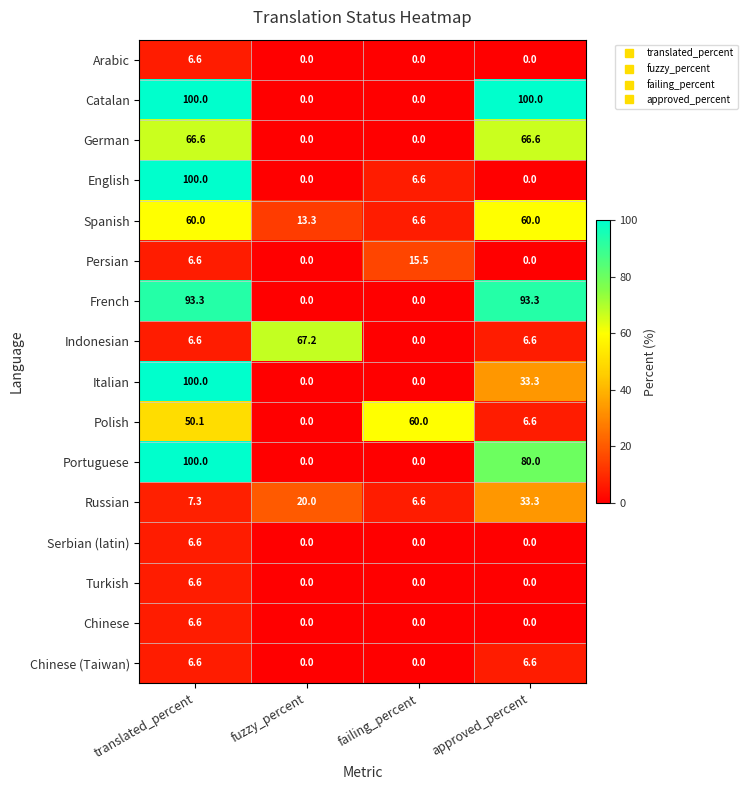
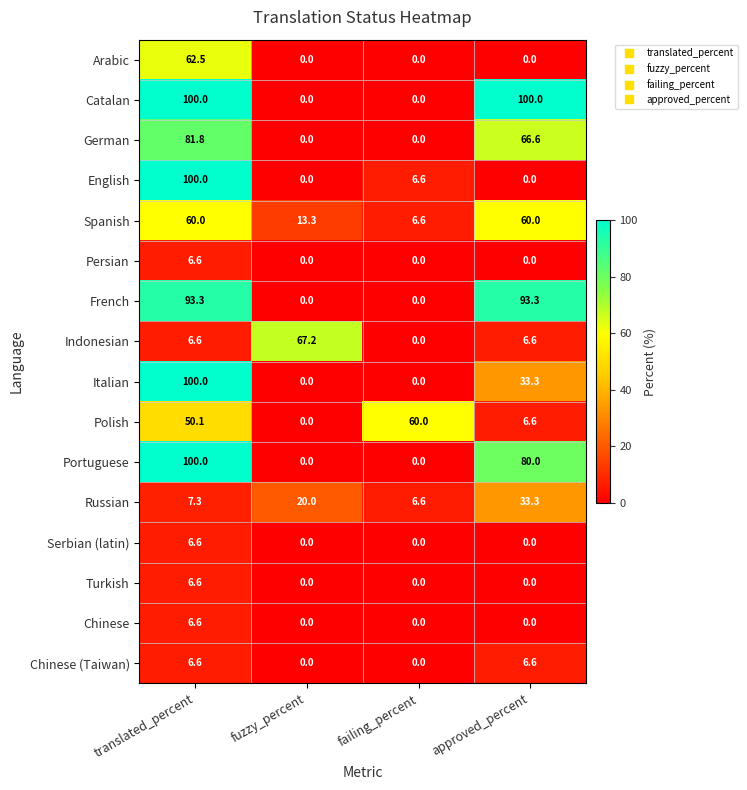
  {
    "Arabic": {
-     "translated_percent": 6.6,
+     "translated_percent": 62.5,
      "fuzzy_percent": 0.0,
      "failing_percent": 0.0,
      "approved_percent": 0.0
    },
    "Catalan": {
      "translated_percent": 100.0,
      "fuzzy_percent": 0.0,
      "failing_percent": 0.0,
      "approved_percent": 100.0
    },
    "German": {
-     "translated_percent": 66.6,
+     "translated_percent": 81.8,
      "fuzzy_percent": 0.0,
      "failing_percent": 0.0,
      "approved_percent": 66.6
    },
    "English": {
      "translated_percent": 100.0,
      "fuzzy_percent": 0.0,
      "failing_percent": 6.6,
      "approved_percent": 0.0
    },
    "Spanish": {
      "translated_percent": 60.0,
      "fuzzy_percent": 13.3,
      "failing_percent": 6.6,
      "approved_percent": 60.0
    },
    "Persian": {
      "translated_percent": 6.6,
      "fuzzy_percent": 0.0,
-     "failing_percent": 15.5,
+     "failing_percent": 0.0,
      "approved_percent": 0.0
    },
    "French": {
      "translated_percent": 93.3,
      "fuzzy_percent": 0.0,
      "failing_percent": 0.0,
      "approved_percent": 93.3
    },
    "Indonesian": {
      "translated_percent": 6.6,
      "fuzzy_percent": 67.2,
      "failing_percent": 0.0,
      "approved_percent": 6.6
    },
    "Italian": {
      "translated_percent": 100.0,
      "fuzzy_percent": 0.0,
      "failing_percent": 0.0,
      "approved_percent": 33.3
    },
    "Polish": {
      "translated_percent": 50.1,
      "fuzzy_percent": 0.0,
      "failing_percent": 60.0,
      "approved_percent": 6.6
    },
    "Portuguese": {
      "translated_percent": 100.0,
      "fuzzy_percent": 0.0,
      "failing_percent": 0.0,
      "approved_percent": 80.0
    },
    "Russian": {
      "translated_percent": 7.3,
      "fuzzy_percent": 20.0,
      "failing_percent": 6.6,
      "approved_percent": 33.3
    },
    "Serbian (latin)": {
      "translated_percent": 6.6,
      "fuzzy_percent": 0.0,
      "failing_percent": 0.0,
      "approved_percent": 0.0
    },
    "Turkish": {
      "translated_percent": 6.6,
      "fuzzy_percent": 0.0,
      "failing_percent": 0.0,
      "approved_percent": 0.0
    },
    "Chinese": {
      "translated_percent": 6.6,
      "fuzzy_percent": 0.0,
      "failing_percent": 0.0,
      "approved_percent": 0.0
    },
    "Chinese (Taiwan)": {
      "translated_percent": 6.6,
      "fuzzy_percent": 0.0,
      "failing_percent": 0.0,
      "approved_percent": 6.6
    }
  }
